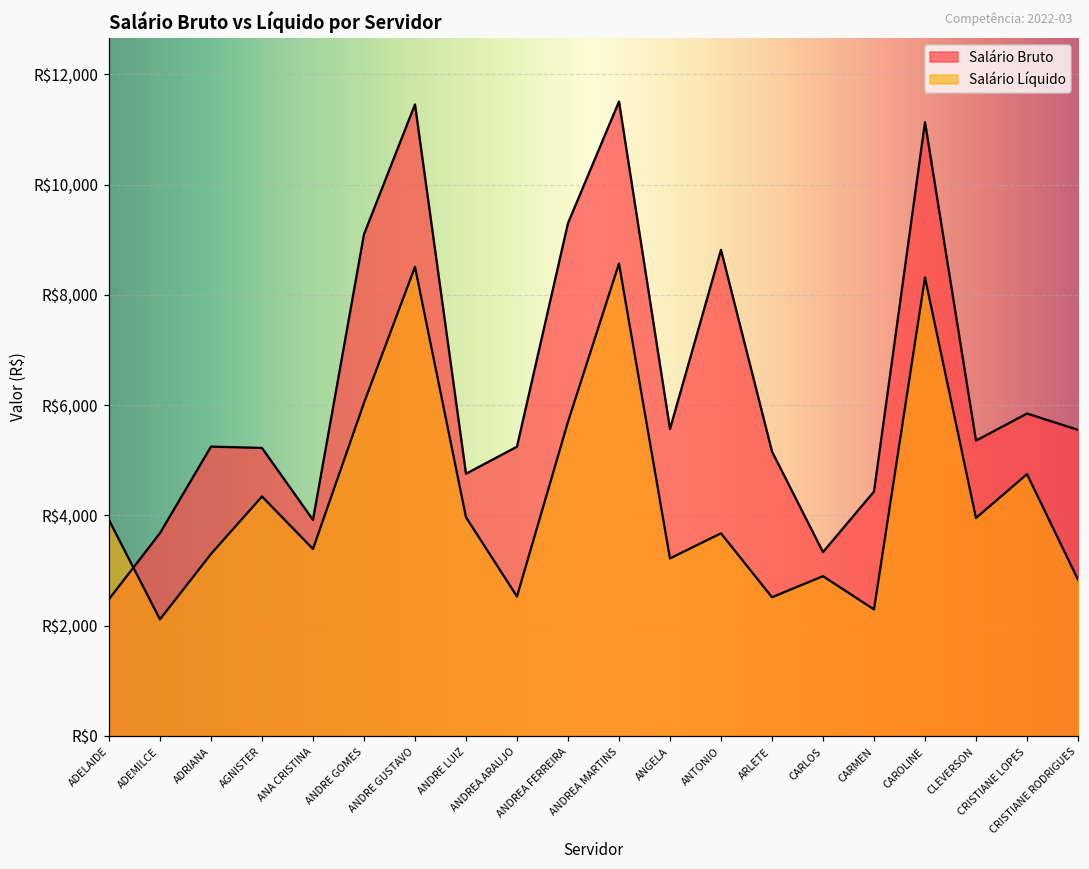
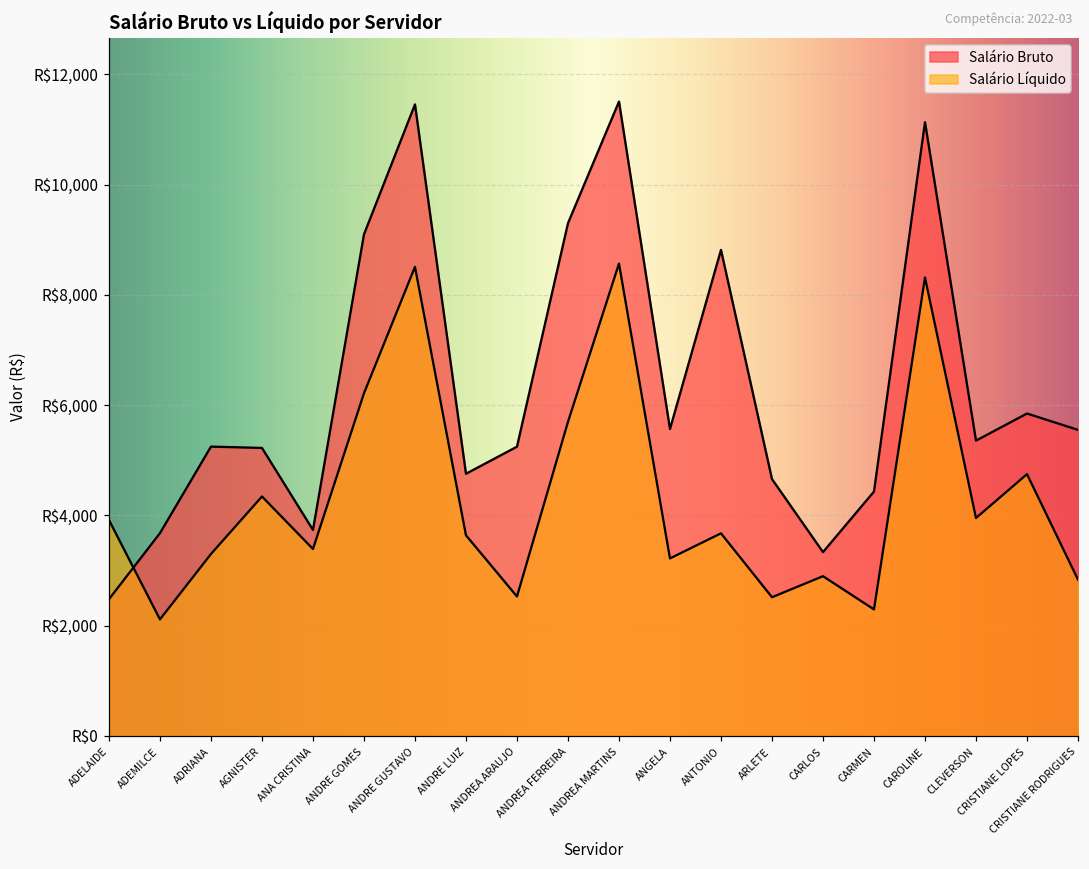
  {
    "Salário Bruto": {
      "ADELAIDE": "R$2,500",
      "ADEMILCE": "R$3,700",
      "ADRIANA": "R$5,200",
      "AGNISTER": "R$5,200",
-     "ANA CRISTINA": "R$3,900",
+     "ANA CRISTINA": "R$3,700",
      "ANDRE GOMES": "R$9,100",
      "ANDRE GUSTAVO": "R$11,500",
      "ANDRE LUIZ": "R$4,800",
      "ANDREA ARAUJO": "R$5,200",
      "ANDREA FERREIRA": "R$9,300",
      "ANDREA MARTINS": "R$11,500",
      "ANGELA": "R$5,600",
      "ANTONIO": "R$8,800",
-     "ARLETE": "R$5,200",
+     "ARLETE": "R$4,700",
      "CARLOS": "R$3,300",
      "CARMEN": "R$4,400",
      "CAROLINE": "R$11,100",
      "CLEVERSON": "R$5,400",
      "CRISTIANE LOPES": "R$5,800",
      "CRISTIANE RODRIGUES": "R$5,600"
    },
    "Salário Líquido": {
      "ADELAIDE": "R$3,900",
      "ADEMILCE": "R$2,100",
      "ADRIANA": "R$3,300",
      "AGNISTER": "R$4,300",
      "ANA CRISTINA": "R$3,400",
-     "ANDRE GOMES": "R$6,000",
+     "ANDRE GOMES": "R$6,200",
      "ANDRE GUSTAVO": "R$8,500",
-     "ANDRE LUIZ": "R$4,000",
+     "ANDRE LUIZ": "R$3,600",
      "ANDREA ARAUJO": "R$2,500",
      "ANDREA FERREIRA": "R$5,700",
      "ANDREA MARTINS": "R$8,600",
      "ANGELA": "R$3,200",
      "ANTONIO": "R$3,700",
      "ARLETE": "R$2,500",
      "CARLOS": "R$2,900",
      "CARMEN": "R$2,300",
      "CAROLINE": "R$8,300",
      "CLEVERSON": "R$4,000",
      "CRISTIANE LOPES": "R$4,700",
      "CRISTIANE RODRIGUES": "R$2,800"
    }
  }
